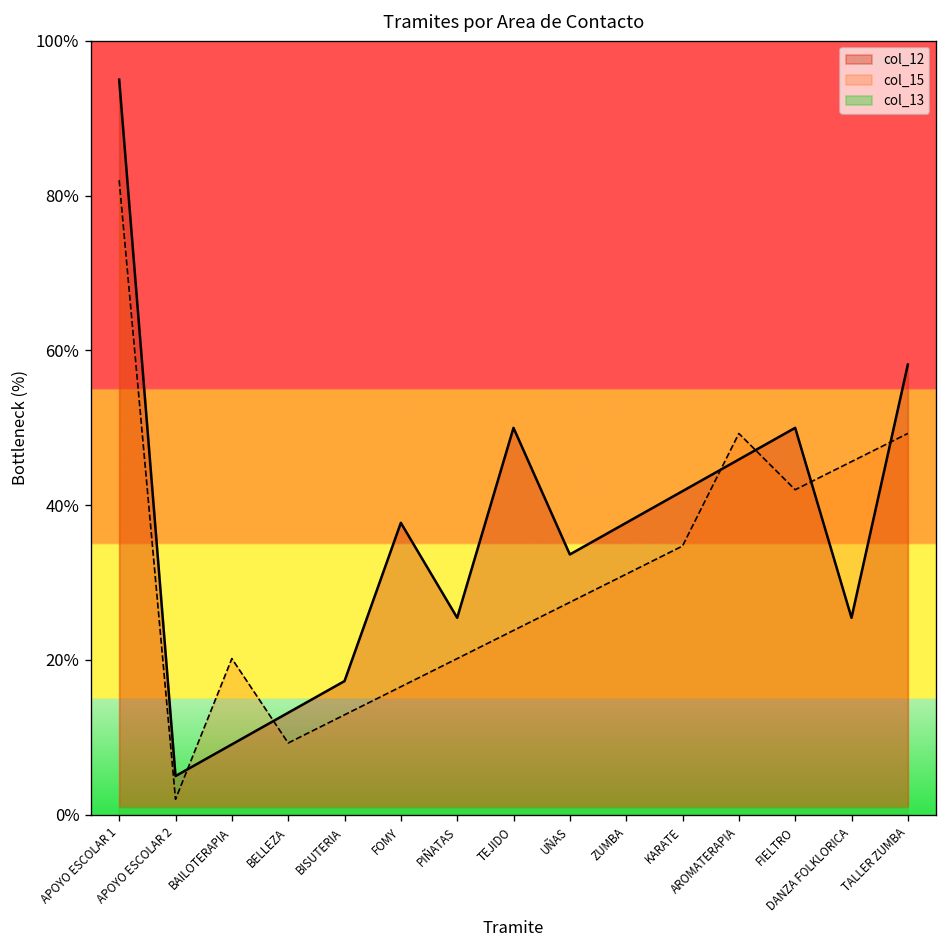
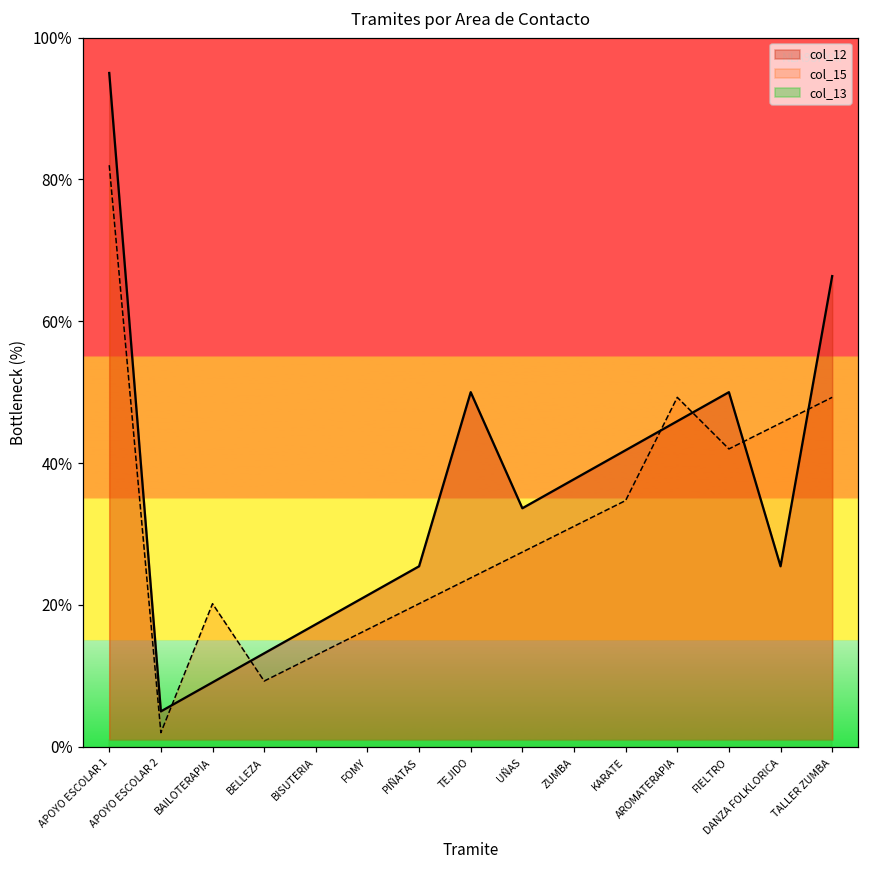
  {
    "col_12": {
      "APOYO ESCOLAR 1": "95%",
      "APOYO ESCOLAR 2": "5%",
      "BAILOTERAPIA": "9%",
      "BELLEZA": "13%",
      "BISUTERIA": "17%",
-     "FOMY": "38%",
+     "FOMY": "21%",
      "PIÑATAS": "25%",
      "TEJIDO": "50%",
      "UÑAS": "34%",
      "ZUMBA": "38%",
      "KARATE": "42%",
      "AROMATERAPIA": "46%",
      "FIELTRO": "50%",
      "DANZA FOLKLORICA": "25%",
-     "TALLER ZUMBA": "58%"
+     "TALLER ZUMBA": "66%"
    },
    "col_15": {
      "APOYO ESCOLAR 1": "82%",
      "APOYO ESCOLAR 2": "2%",
      "BAILOTERAPIA": "20%",
      "BELLEZA": "9%",
      "BISUTERIA": "13%",
      "FOMY": "17%",
      "PIÑATAS": "20%",
      "TEJIDO": "24%",
      "UÑAS": "27%",
      "ZUMBA": "31%",
      "KARATE": "35%",
      "AROMATERAPIA": "49%",
      "FIELTRO": "42%",
      "DANZA FOLKLORICA": "46%",
      "TALLER ZUMBA": "49%"
    },
    "col_13": {
      "APOYO ESCOLAR 1": "1%",
      "APOYO ESCOLAR 2": "1%",
      "BAILOTERAPIA": "1%",
      "BELLEZA": "1%",
      "BISUTERIA": "1%",
      "FOMY": "1%",
      "PIÑATAS": "1%",
      "TEJIDO": "1%",
      "UÑAS": "1%",
      "ZUMBA": "1%",
      "KARATE": "1%",
      "AROMATERAPIA": "1%",
      "FIELTRO": "1%",
      "DANZA FOLKLORICA": "1%",
      "TALLER ZUMBA": "1%"
    }
  }
